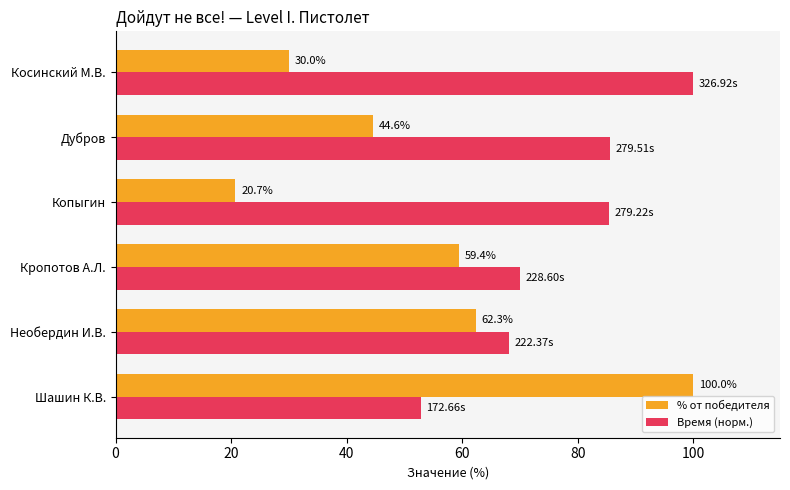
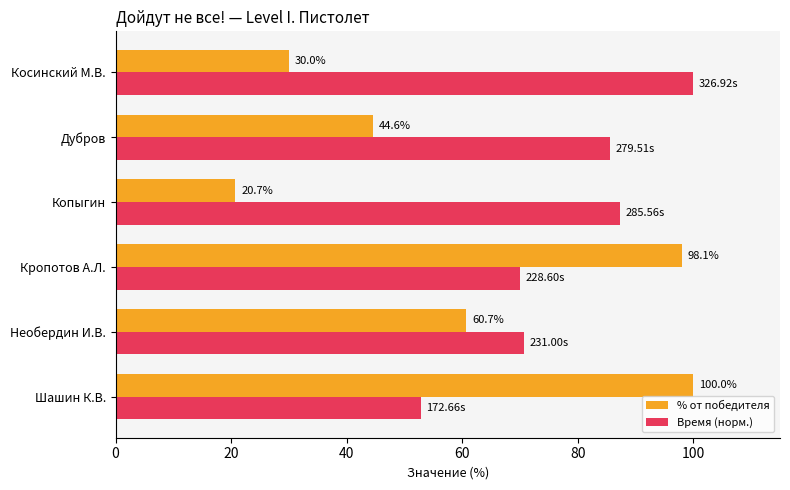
  {
    "% от победителя": {
      "Косинский М.В.": "30.0%",
      "Дубров": "44.6%",
      "Копыгин": "20.7%",
-     "Кропотов А.Л.": "59.4%",
-     "Необердин И.В.": "62.3%",
+     "Кропотов А.Л.": "98.1%",
+     "Необердин И.В.": "60.7%",
      "Шашин К.В.": "100.0%"
    },
    "Время (норм.)": {
-     "Копыгин": "279.22s",
-     "Необердин И.В.": "222.37s"
+     "Копыгин": "285.56s",
+     "Необердин И.В.": "231.00s"
    }
  }
